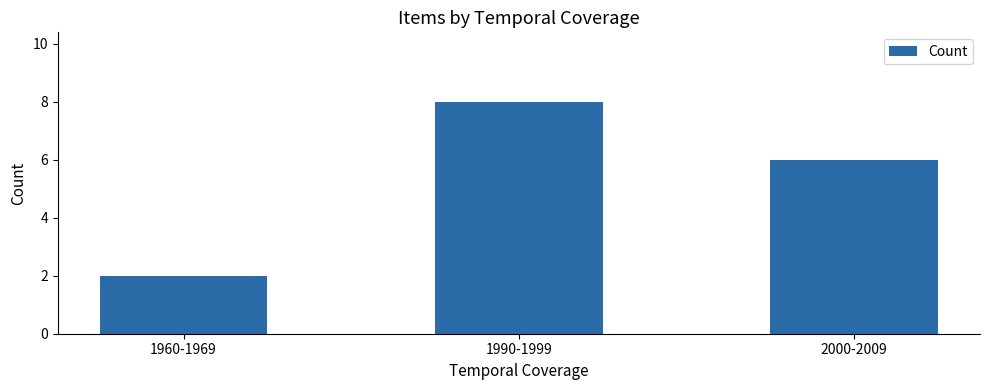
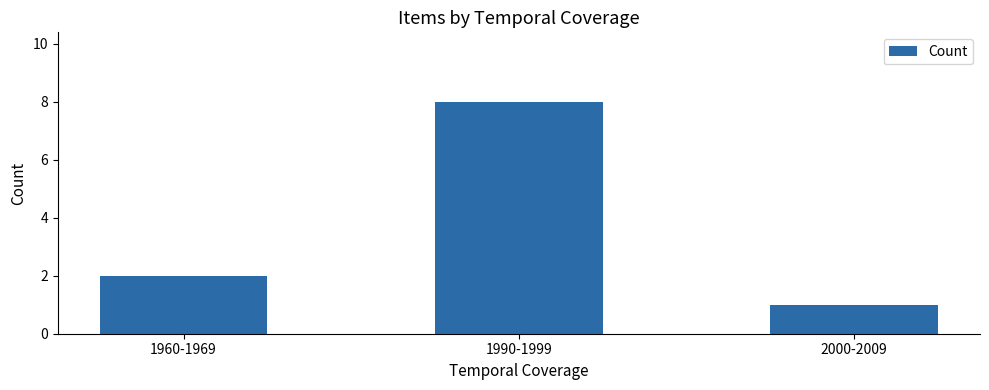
  {
    "1960-1969": 2,
    "1990-1999": 8,
-   "2000-2009": 6
+   "2000-2009": 1
  }
